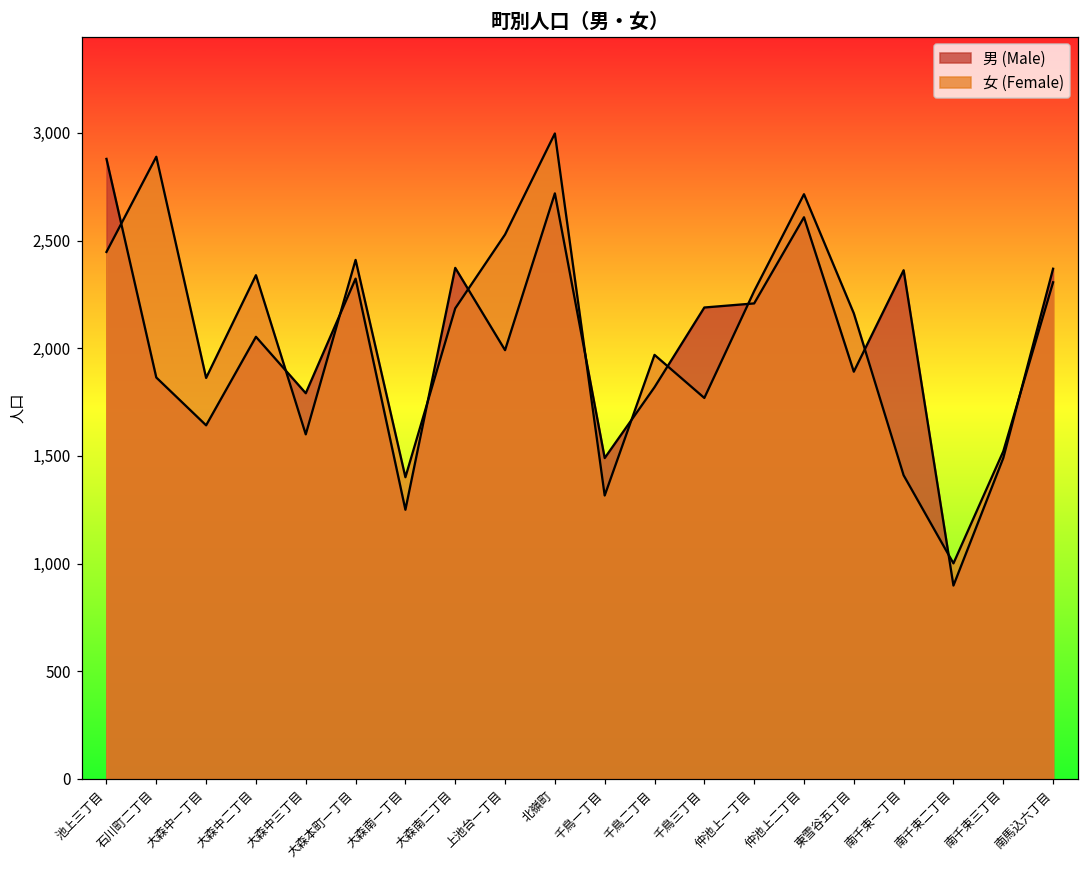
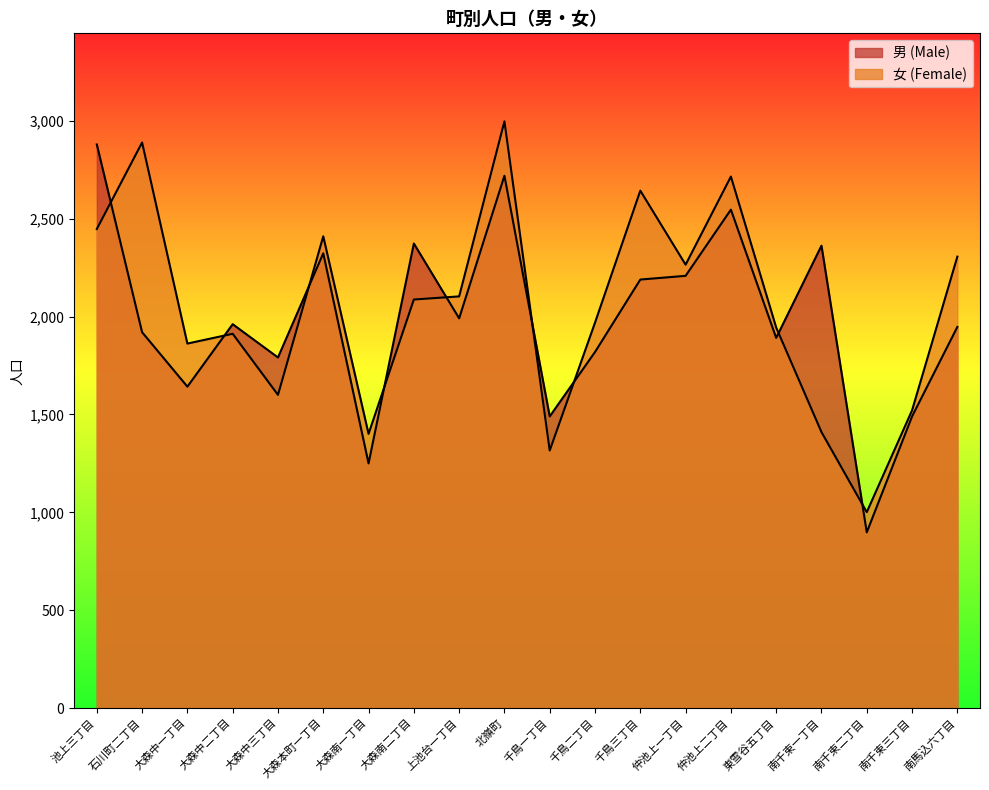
  {
    "男 (Male)": {
      "池上三丁目": "2,880",
-     "石川町二丁目": "1,860",
+     "石川町二丁目": "1,920",
      "大森中一丁目": "1,640",
-     "大森中二丁目": "2,050",
+     "大森中二丁目": "1,960",
      "大森中三丁目": "1,790",
      "大森本町一丁目": "2,320",
      "大森南一丁目": "1,250",
      "大森南二丁目": "2,370",
      "上池台一丁目": "1,990",
      "北嶺町": "2,720",
      "千鳥一丁目": "1,490",
      "千鳥二丁目": "1,820",
      "千鳥三丁目": "2,190",
      "仲池上一丁目": "2,210",
-     "仲池上二丁目": "2,610",
+     "仲池上二丁目": "2,550",
      "東雪谷五丁目": "1,890",
      "南千束一丁目": "2,360",
      "南千束二丁目": "900",
      "南千束三丁目": "1,490",
-     "南馬込六丁目": "2,370"
+     "南馬込六丁目": "1,950"
    },
    "女 (Female)": {
      "池上三丁目": "2,450",
      "石川町二丁目": "2,890",
      "大森中一丁目": "1,860",
-     "大森中二丁目": "2,340",
+     "大森中二丁目": "1,910",
      "大森中三丁目": "1,600",
      "大森本町一丁目": "2,410",
      "大森南一丁目": "1,400",
-     "大森南二丁目": "2,190",
-     "上池台一丁目": "2,530",
+     "大森南二丁目": "2,090",
+     "上池台一丁目": "2,100",
      "北嶺町": "3,000",
      "千鳥一丁目": "1,320",
      "千鳥二丁目": "1,970",
-     "千鳥三丁目": "1,770",
+     "千鳥三丁目": "2,640",
      "仲池上一丁目": "2,270",
      "仲池上二丁目": "2,720",
-     "東雪谷五丁目": "2,160",
+     "東雪谷五丁目": "1,940",
      "南千束一丁目": "1,410",
      "南千束二丁目": "1,000",
      "南千束三丁目": "1,520",
      "南馬込六丁目": "2,310"
    }
  }
